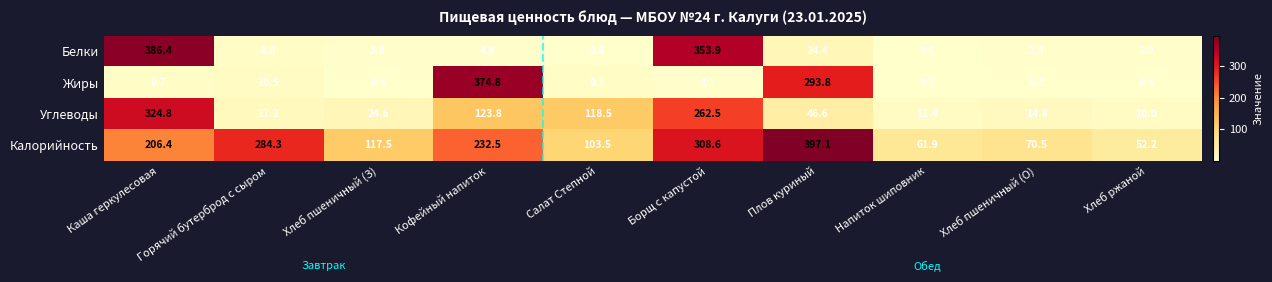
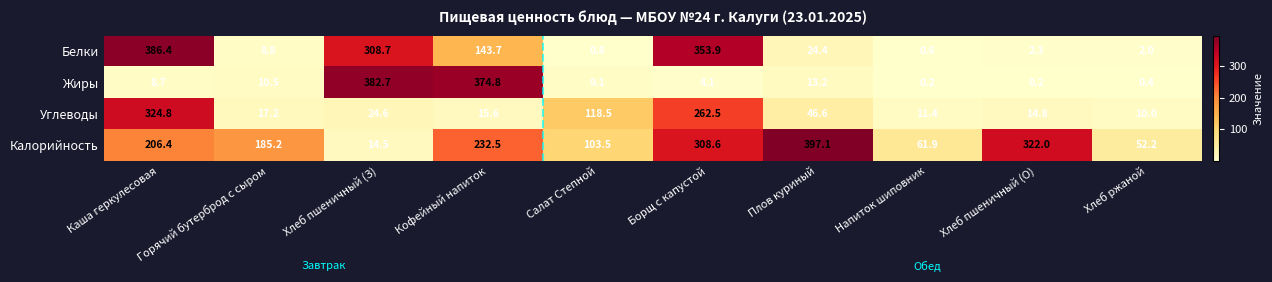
  {
    "Белки": {
      "Каша геркулесовая": 386.4,
      "Горячий бутерброд с сыром": 8.8,
-     "Хлеб пшеничный (З)": 3.8,
-     "Кофейный напиток": 4.8,
+     "Хлеб пшеничный (З)": 308.7,
+     "Кофейный напиток": 143.7,
      "Салат Степной": 0.8,
      "Борщ с капустой": 353.9,
      "Плов куриный": 24.4,
      "Напиток шиповник": 0.6,
      "Хлеб пшеничный (О)": 2.3,
      "Хлеб ржаной": 2.0
    },
    "Жиры": {
      "Каша геркулесовая": 8.7,
      "Горячий бутерброд с сыром": 10.5,
-     "Хлеб пшеничный (З)": 0.4,
+     "Хлеб пшеничный (З)": 382.7,
      "Кофейный напиток": 374.8,
      "Салат Степной": 9.1,
      "Борщ с капустой": 4.1,
-     "Плов куриный": 293.8,
+     "Плов куриный": 13.2,
      "Напиток шиповник": 0.2,
      "Хлеб пшеничный (О)": 0.2,
      "Хлеб ржаной": 0.4
    },
    "Углеводы": {
      "Каша геркулесовая": 324.8,
      "Горячий бутерброд с сыром": 17.2,
      "Хлеб пшеничный (З)": 24.6,
-     "Кофейный напиток": 123.8,
+     "Кофейный напиток": 15.6,
      "Салат Степной": 118.5,
      "Борщ с капустой": 262.5,
      "Плов куриный": 46.6,
      "Напиток шиповник": 11.4,
      "Хлеб пшеничный (О)": 14.8,
      "Хлеб ржаной": 10.0
    },
    "Калорийность": {
      "Каша геркулесовая": 206.4,
-     "Горячий бутерброд с сыром": 284.3,
-     "Хлеб пшеничный (З)": 117.5,
+     "Горячий бутерброд с сыром": 185.2,
+     "Хлеб пшеничный (З)": 14.5,
      "Кофейный напиток": 232.5,
      "Салат Степной": 103.5,
      "Борщ с капустой": 308.6,
      "Плов куриный": 397.1,
      "Напиток шиповник": 61.9,
-     "Хлеб пшеничный (О)": 70.5,
+     "Хлеб пшеничный (О)": 322.0,
      "Хлеб ржаной": 52.2
    }
  }
